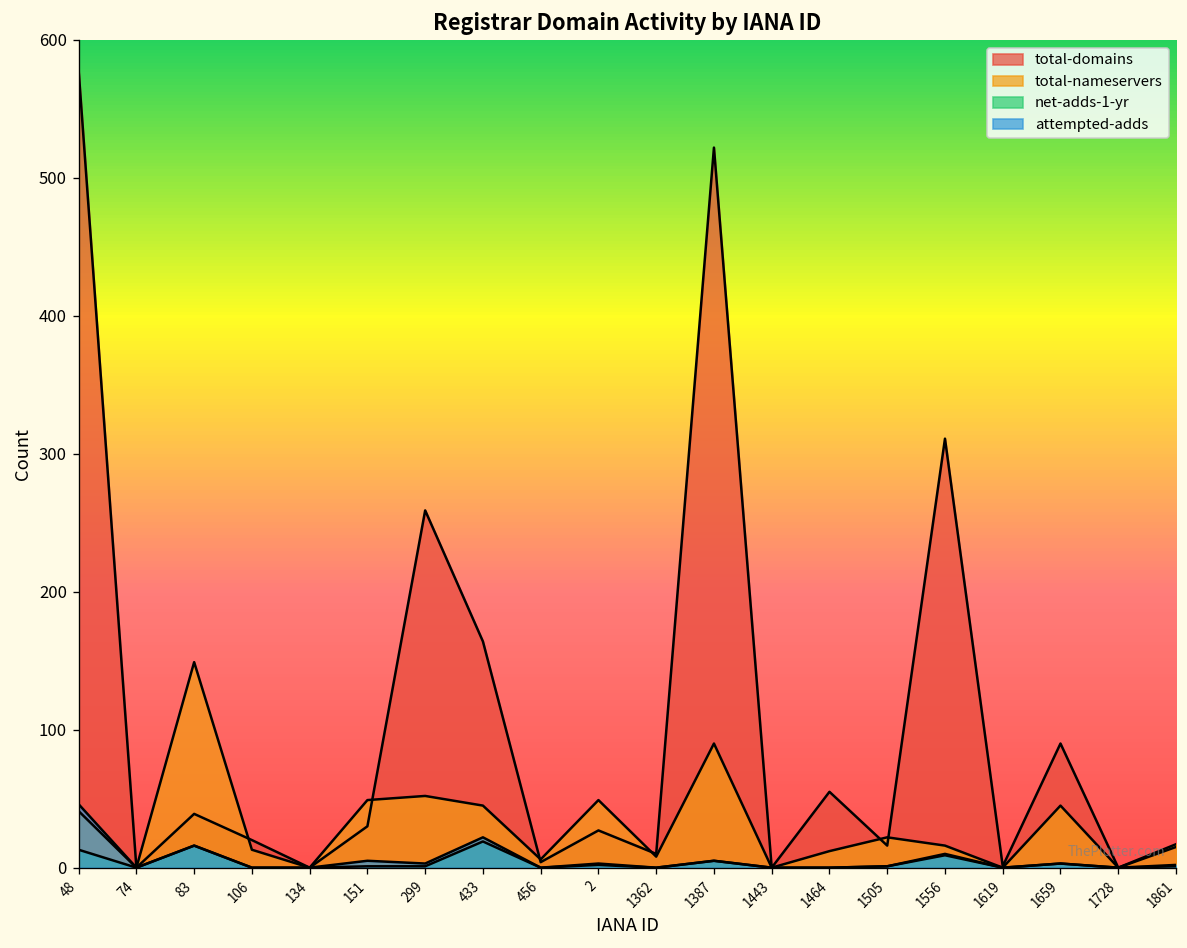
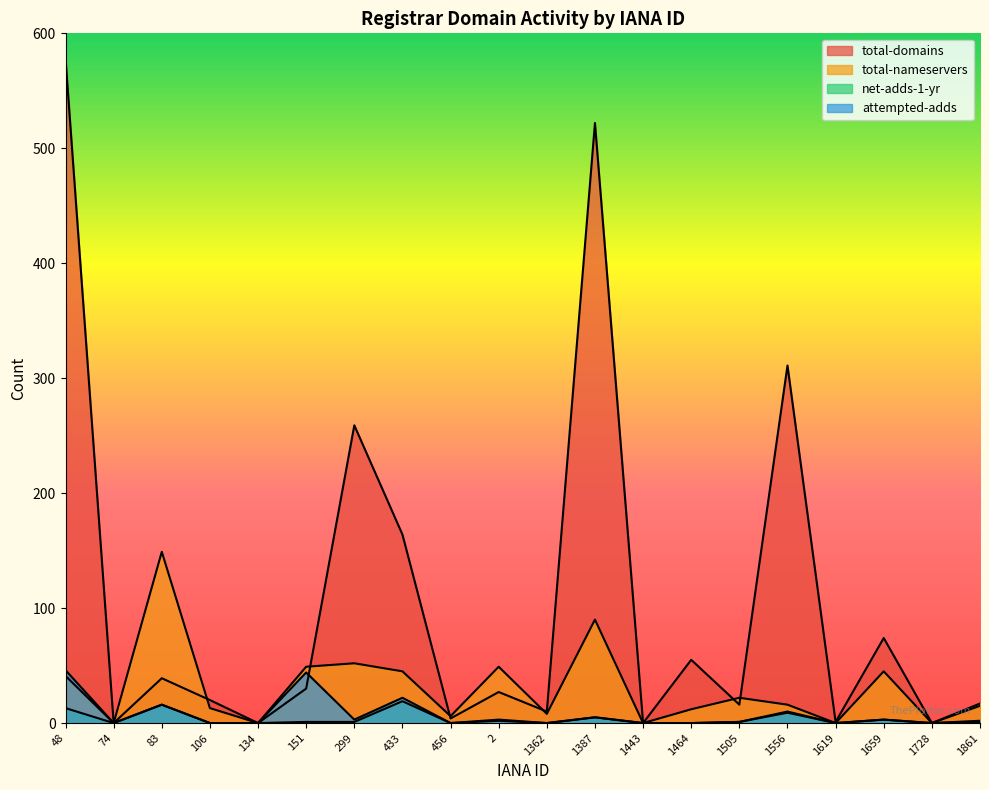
  {
    "total-domains": {
      "48": 578,
      "83": 39,
      "106": 20,
      "151": 30,
      "299": 259,
      "433": 164,
      "2": 27,
      "1387": 522,
      "1464": 55,
      "1505": 16,
      "1556": 311,
-     "1659": 90
+     "1659": 74
    },
    "total-nameservers": {
      "48": 41,
      "83": 149,
      "106": 13,
      "151": 49,
      "299": 52,
      "433": 45,
      "2": 49,
      "1387": 90,
      "1464": 12,
      "1505": 22,
      "1556": 16,
      "1659": 45
    },
    "net-adds-1-yr": {
      "48": 13,
      "151": 1,
      "433": 19
    },
    "attempted-adds": {
      "48": 46,
-     "151": 5,
+     "151": 44,
      "433": 22
    }
  }
